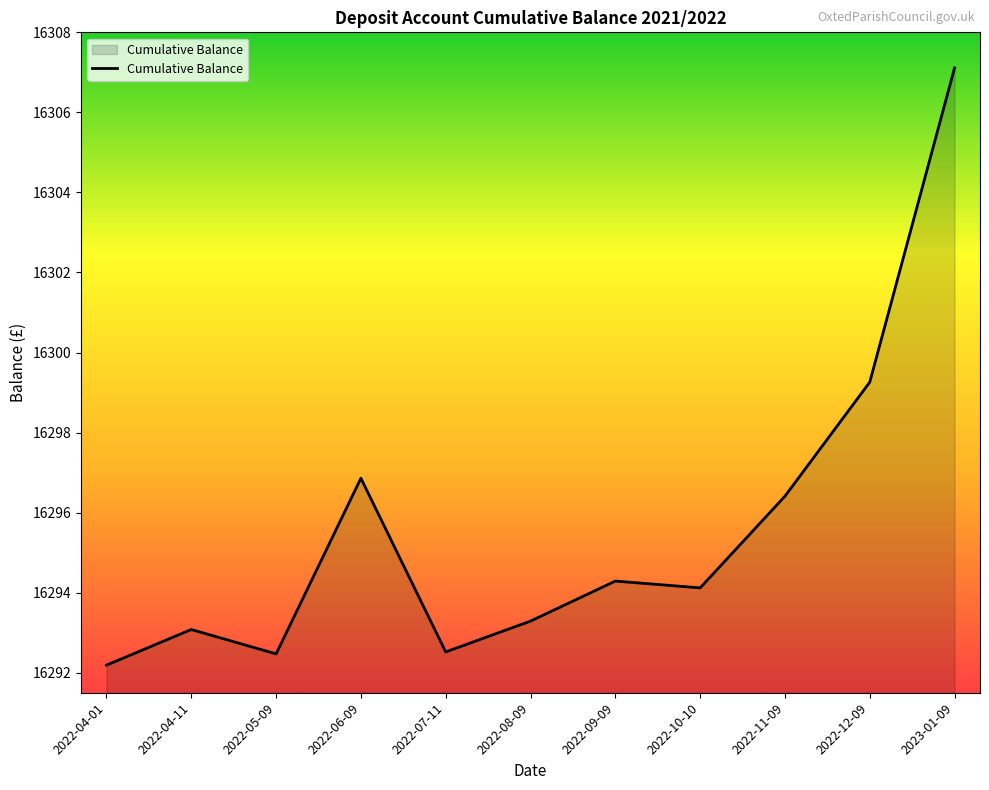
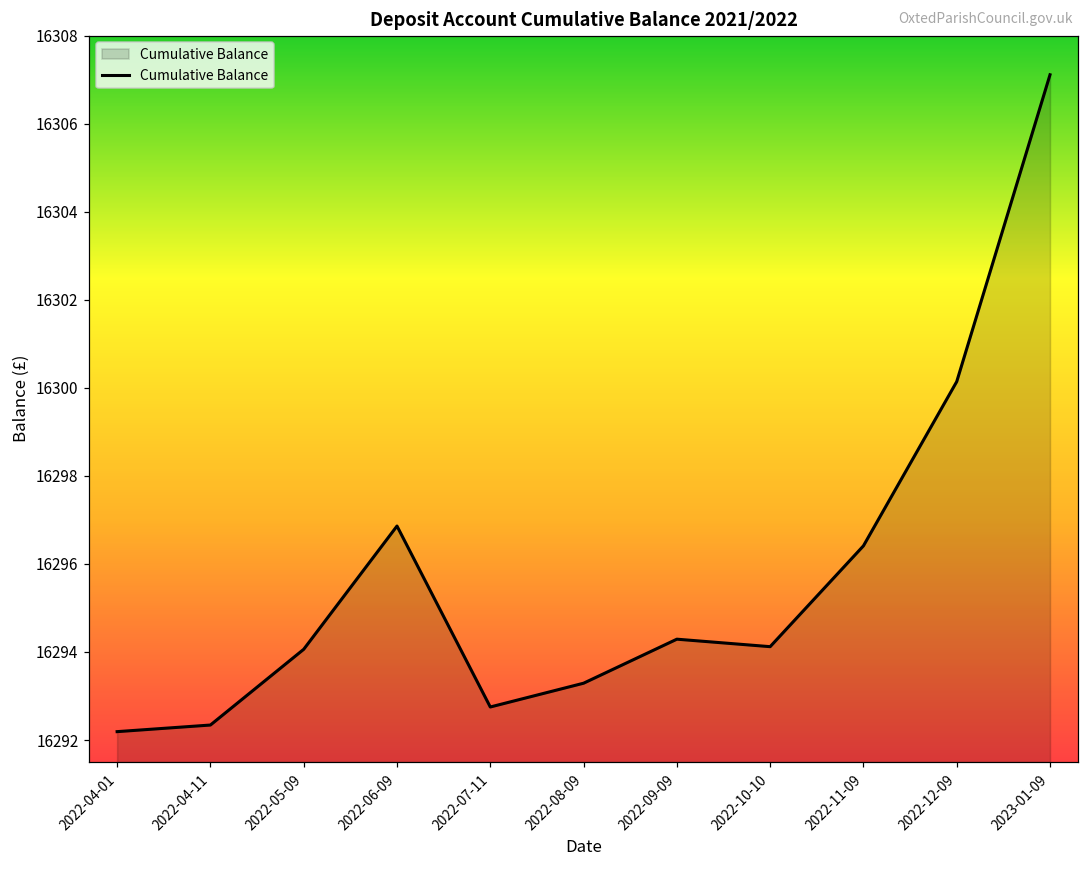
  {
    "2022-04-01": 16292.2,
-   "2022-04-11": 16293.1,
-   "2022-05-09": 16292.5,
+   "2022-04-11": 16292.3,
+   "2022-05-09": 16294.1,
    "2022-06-09": 16296.9,
-   "2022-07-11": 16292.5,
+   "2022-07-11": 16292.8,
    "2022-08-09": 16293.3,
    "2022-09-09": 16294.3,
    "2022-10-10": 16294.1,
    "2022-11-09": 16296.4,
-   "2022-12-09": 16299.3,
+   "2022-12-09": 16300.1,
    "2023-01-09": 16307.1
  }
